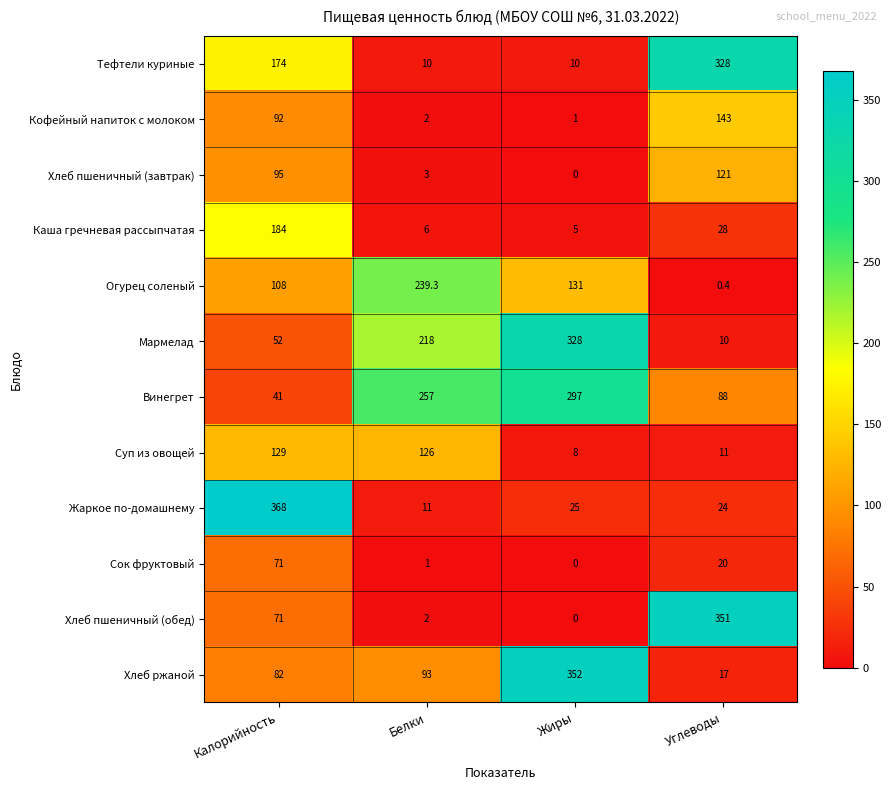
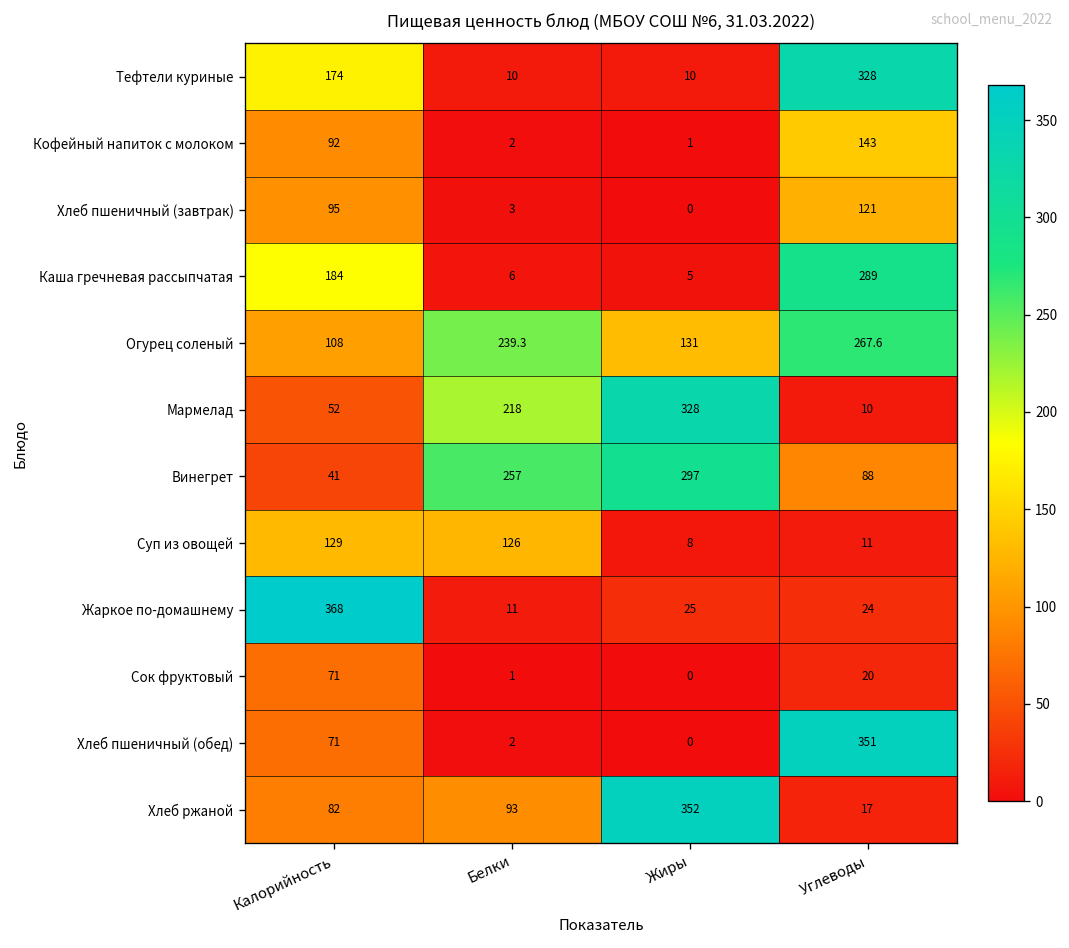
  {
    "Тефтели куриные": {
      "Калорийность": 174,
      "Белки": 10,
      "Жиры": 10,
      "Углеводы": 328
    },
    "Кофейный напиток с молоком": {
      "Калорийность": 92,
      "Белки": 2,
      "Жиры": 1,
      "Углеводы": 143
    },
    "Хлеб пшеничный (завтрак)": {
      "Калорийность": 95,
      "Белки": 3,
      "Жиры": 0,
      "Углеводы": 121
    },
    "Каша гречневая рассыпчатая": {
      "Калорийность": 184,
      "Белки": 6,
      "Жиры": 5,
-     "Углеводы": 28
+     "Углеводы": 289
    },
    "Огурец соленый": {
      "Калорийность": 108,
      "Белки": 239.3,
      "Жиры": 131,
-     "Углеводы": 0.4
+     "Углеводы": 267.6
    },
    "Мармелад": {
      "Калорийность": 52,
      "Белки": 218,
      "Жиры": 328,
      "Углеводы": 10
    },
    "Винегрет": {
      "Калорийность": 41,
      "Белки": 257,
      "Жиры": 297,
      "Углеводы": 88
    },
    "Суп из овощей": {
      "Калорийность": 129,
      "Белки": 126,
      "Жиры": 8,
      "Углеводы": 11
    },
    "Жаркое по-домашнему": {
      "Калорийность": 368,
      "Белки": 11,
      "Жиры": 25,
      "Углеводы": 24
    },
    "Сок фруктовый": {
      "Калорийность": 71,
      "Белки": 1,
      "Жиры": 0,
      "Углеводы": 20
    },
    "Хлеб пшеничный (обед)": {
      "Калорийность": 71,
      "Белки": 2,
      "Жиры": 0,
      "Углеводы": 351
    },
    "Хлеб ржаной": {
      "Калорийность": 82,
      "Белки": 93,
      "Жиры": 352,
      "Углеводы": 17
    }
  }
